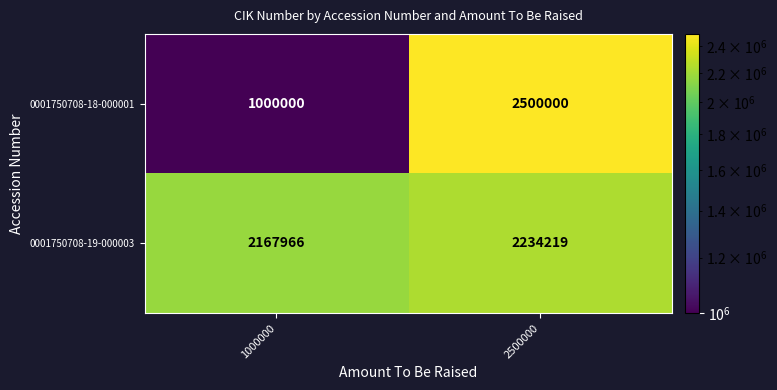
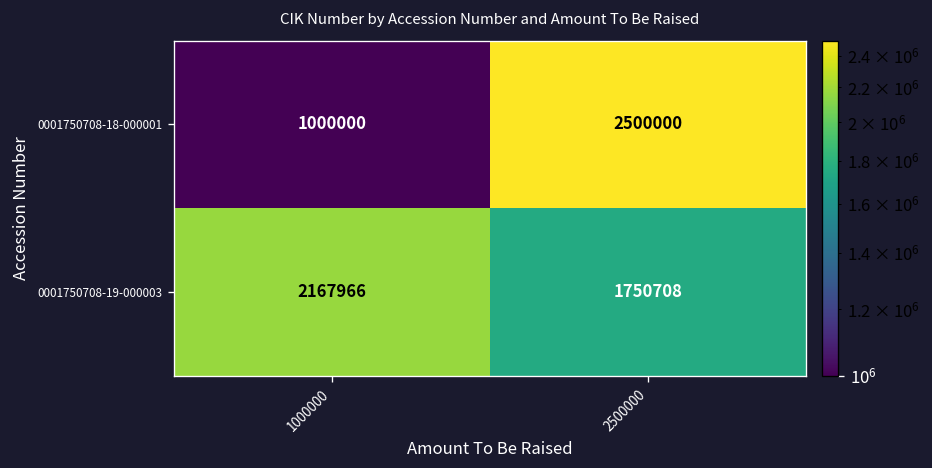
  {
    "0001750708-18-000001": {
      "1000000": 1000000,
      "2500000": 2500000
    },
    "0001750708-19-000003": {
      "1000000": 2167966,
-     "2500000": 2234219
+     "2500000": 1750708
    }
  }
